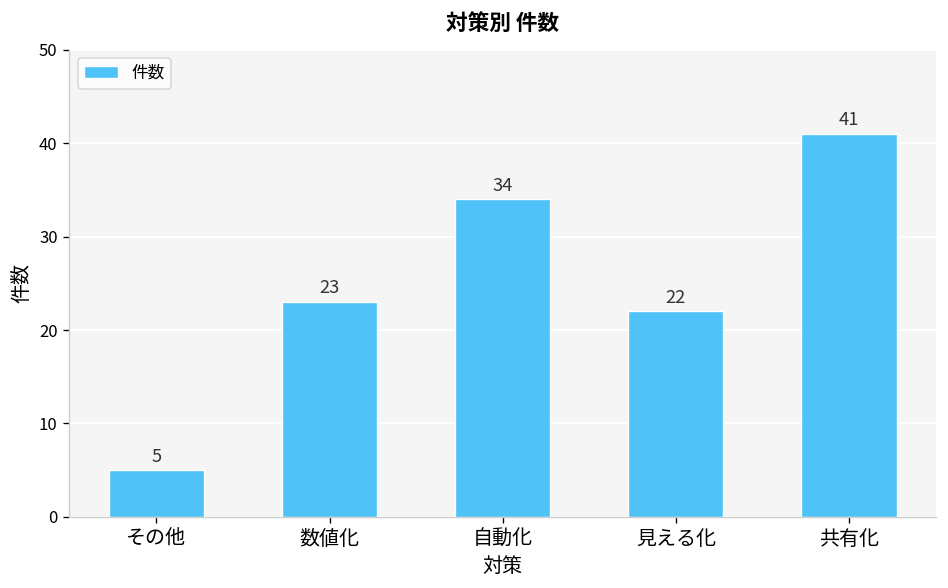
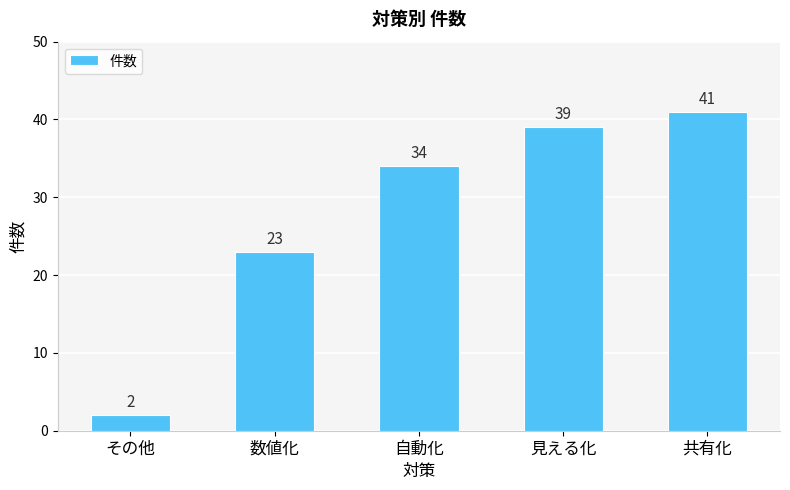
  {
-   "その他": 5,
+   "その他": 2,
    "数値化": 23,
    "自動化": 34,
-   "見える化": 22,
+   "見える化": 39,
    "共有化": 41
  }
